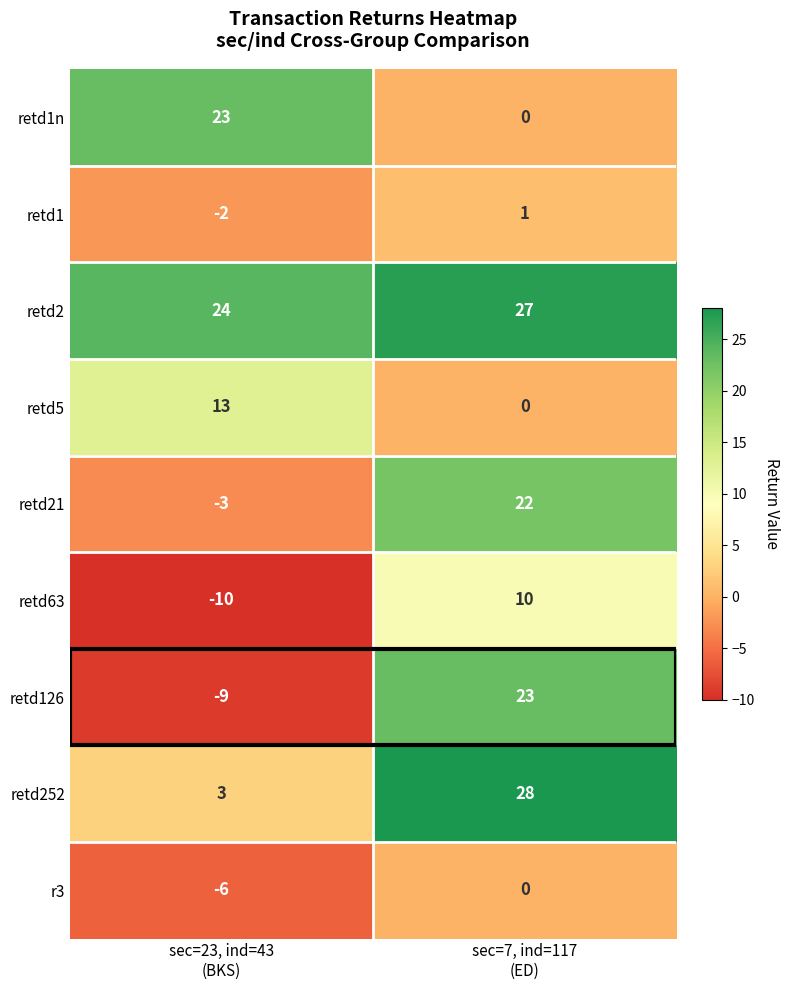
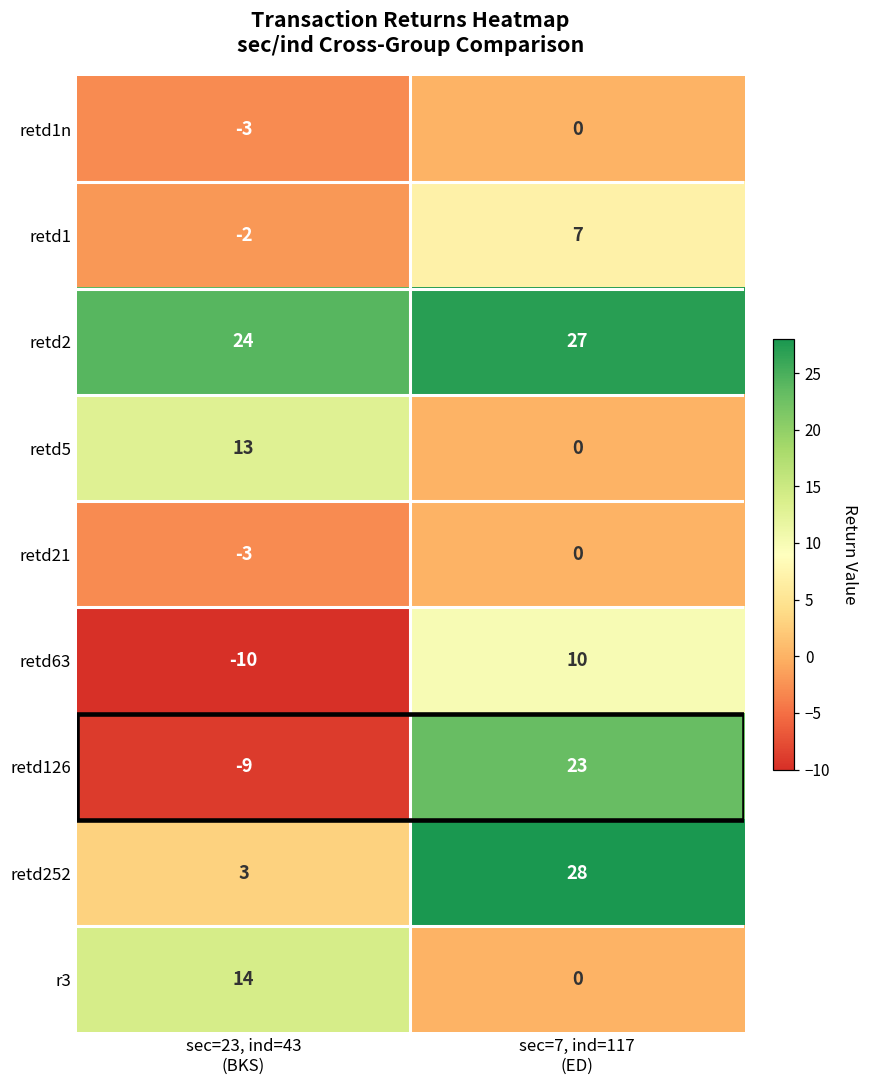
  {
    "retd1n": {
-     "sec=23, ind=43 (BKS)": 23,
+     "sec=23, ind=43 (BKS)": -3,
      "sec=7, ind=117 (ED)": 0
    },
    "retd1": {
      "sec=23, ind=43 (BKS)": -2,
-     "sec=7, ind=117 (ED)": 1
+     "sec=7, ind=117 (ED)": 7
    },
    "retd2": {
      "sec=23, ind=43 (BKS)": 24,
      "sec=7, ind=117 (ED)": 27
    },
    "retd5": {
      "sec=23, ind=43 (BKS)": 13,
      "sec=7, ind=117 (ED)": 0
    },
    "retd21": {
      "sec=23, ind=43 (BKS)": -3,
-     "sec=7, ind=117 (ED)": 22
+     "sec=7, ind=117 (ED)": 0
    },
    "retd63": {
      "sec=23, ind=43 (BKS)": -10,
      "sec=7, ind=117 (ED)": 10
    },
    "retd126": {
      "sec=23, ind=43 (BKS)": -9,
      "sec=7, ind=117 (ED)": 23
    },
    "retd252": {
      "sec=23, ind=43 (BKS)": 3,
      "sec=7, ind=117 (ED)": 28
    },
    "r3": {
-     "sec=23, ind=43 (BKS)": -6,
+     "sec=23, ind=43 (BKS)": 14,
      "sec=7, ind=117 (ED)": 0
    }
  }
